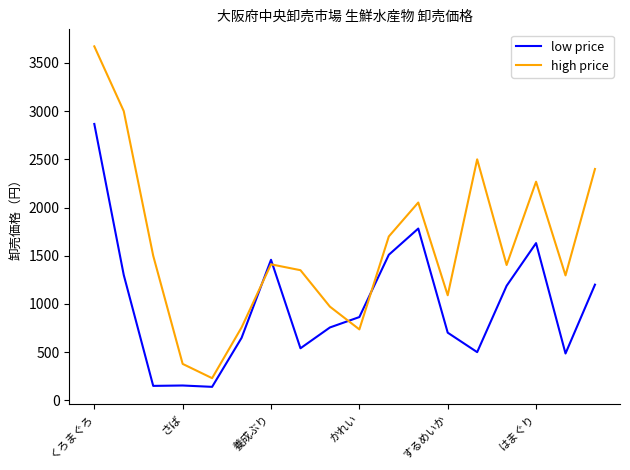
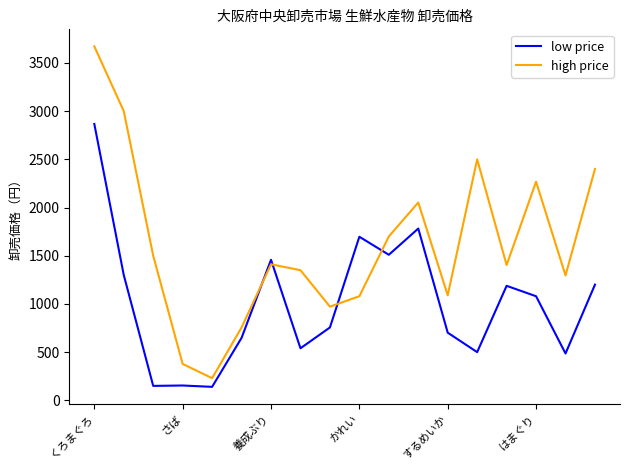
  {
    "low price": {
      "くろまぐろ": 2900,
      "さば": 200,
      "養成ぶり": 1500,
-     "かれい": 900,
+     "かれい": 1700,
      "するめいか": 700,
-     "はまぐり": 1600
+     "はまぐり": 1100
    },
    "high price": {
      "くろまぐろ": 3700,
      "さば": 400,
      "養成ぶり": 1400,
-     "かれい": 700,
+     "かれい": 1100,
      "するめいか": 1100,
      "はまぐり": 2300
    }
  }
